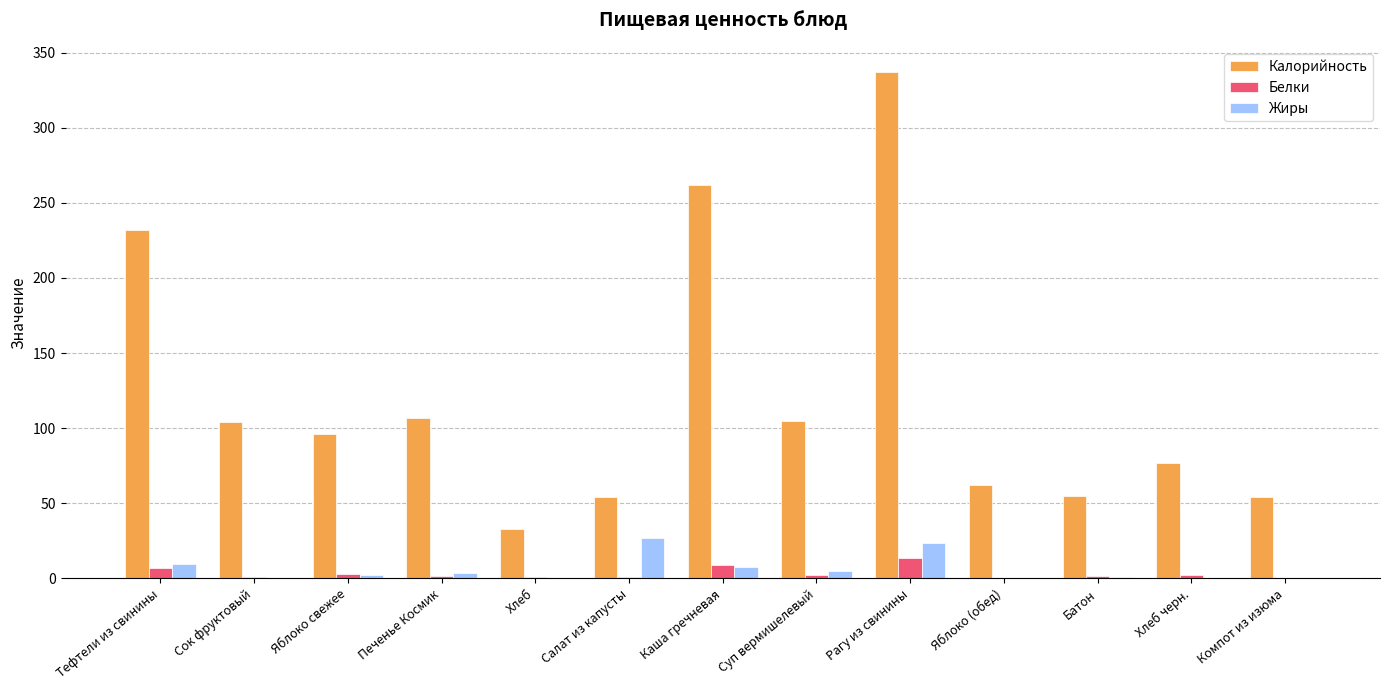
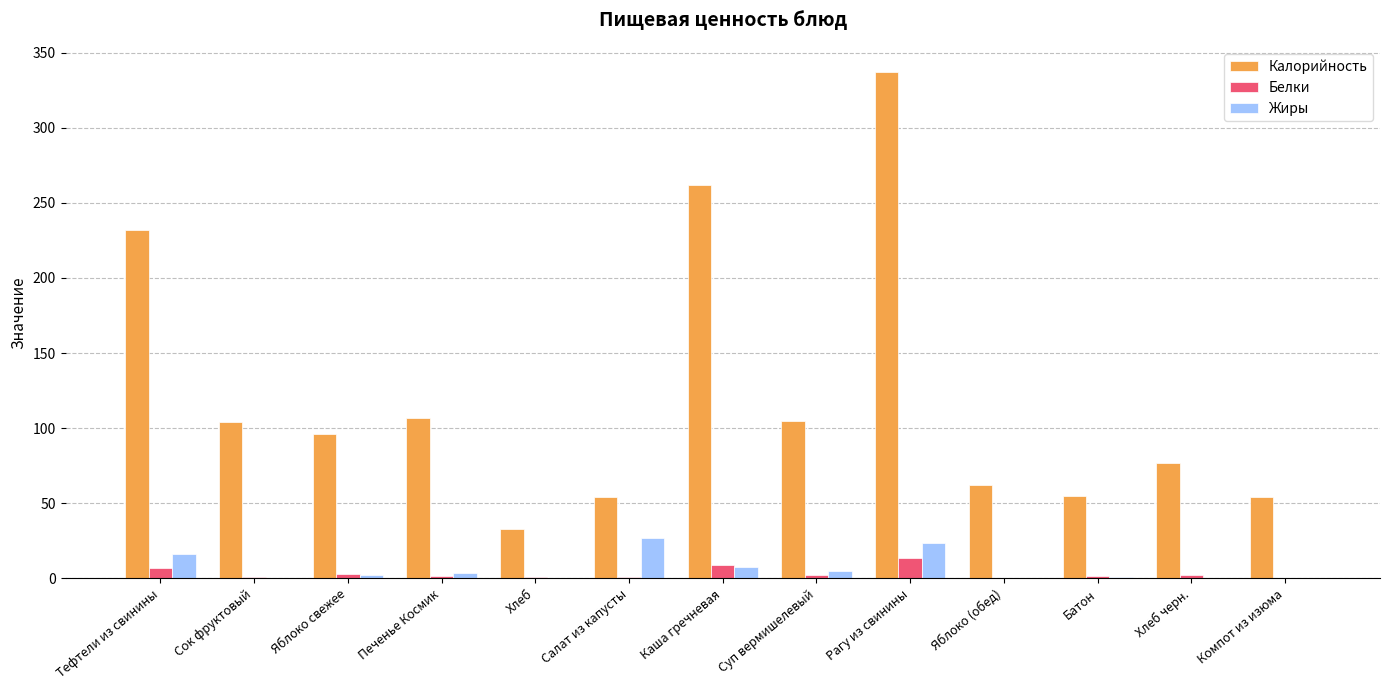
  {
    "Калорийность": {
      "Тефтели из свинины": 232,
      "Сок фруктовый": 104,
      "Яблоко свежее": 96,
      "Печенье Космик": 107,
      "Хлеб": 33,
      "Салат из капусты": 54,
      "Каша гречневая": 262,
      "Суп вермишелевый": 105,
      "Рагу из свинины": 337,
      "Яблоко (обед)": 62,
      "Батон": 55,
      "Хлеб черн.": 77,
      "Компот из изюма": 54
    },
    "Белки": {
      "Тефтели из свинины": 7,
      "Яблоко свежее": 3,
      "Каша гречневая": 9,
      "Суп вермишелевый": 2,
      "Рагу из свинины": 14,
      "Хлеб черн.": 2
    },
    "Жиры": {
-     "Тефтели из свинины": 10,
+     "Тефтели из свинины": 17,
      "Сок фруктовый": 0,
      "Яблоко свежее": 3,
      "Печенье Космик": 4,
      "Салат из капусты": 27,
      "Каша гречневая": 8,
      "Суп вермишелевый": 5,
      "Рагу из свинины": 24
    }
  }
